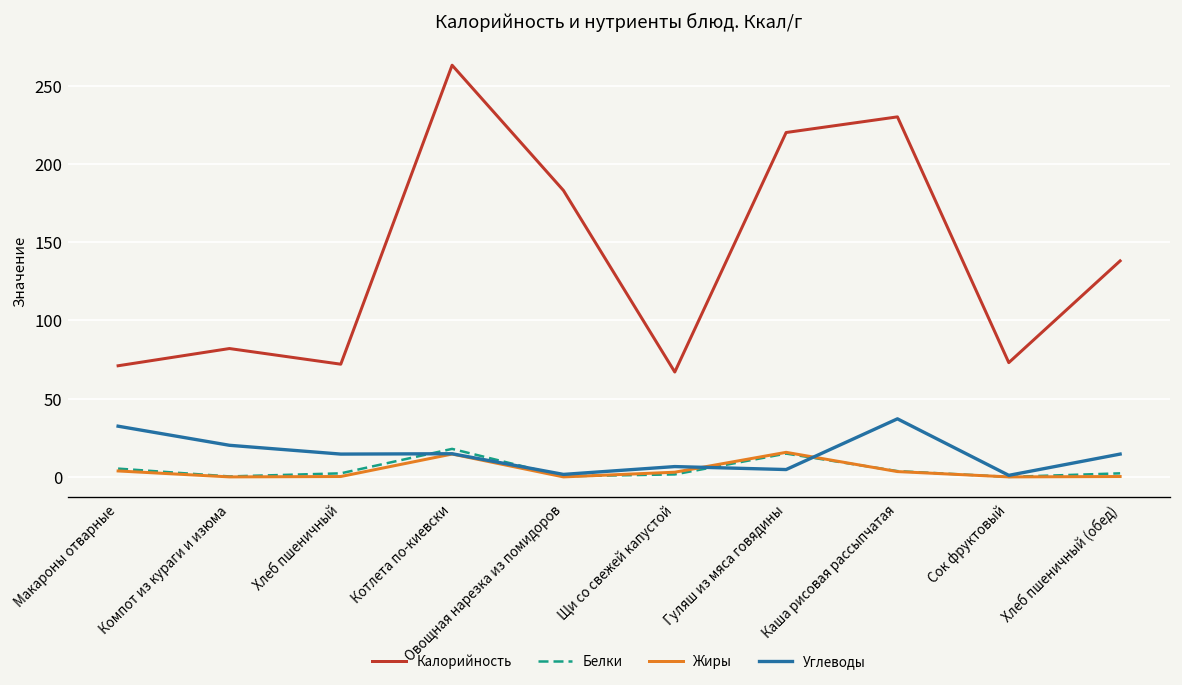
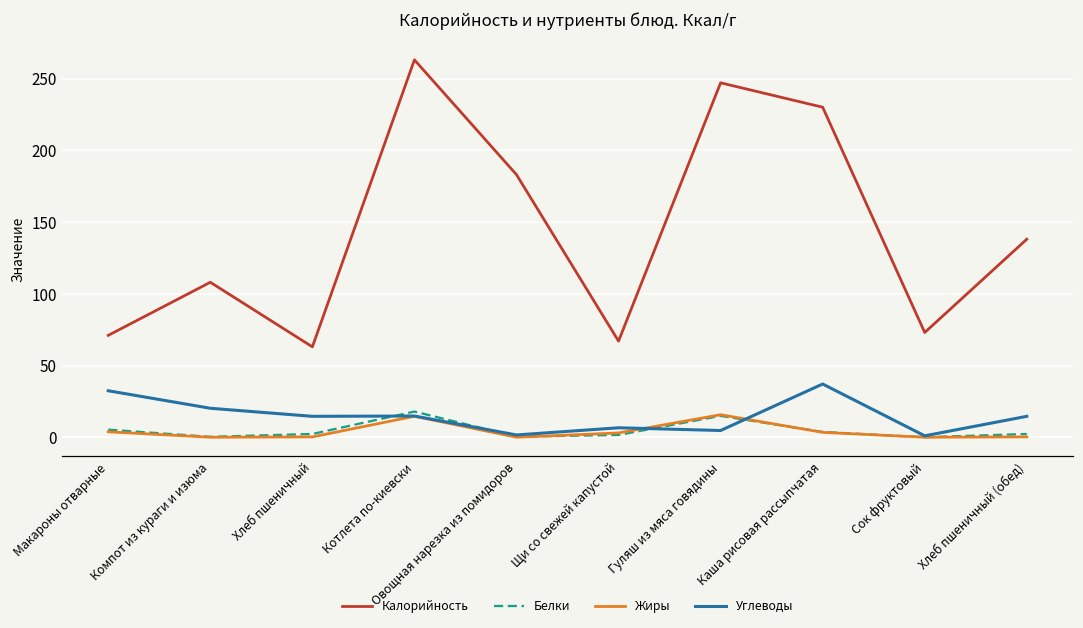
  {
    "Калорийность": {
      "Макароны отварные": 71,
-     "Компот из кураги и изюма": 82,
-     "Хлеб пшеничный": 72,
+     "Компот из кураги и изюма": 108,
+     "Хлеб пшеничный": 63,
      "Котлета по-киевски": 263,
      "Овощная нарезка из помидоров": 183,
      "Щи со свежей капустой": 67,
-     "Гуляш из мяса говядины": 220,
+     "Гуляш из мяса говядины": 247,
      "Каша рисовая рассыпчатая": 230,
      "Сок фруктовый": 73,
      "Хлеб пшеничный (обед)": 138
    },
    "Жиры": {
      "Хлеб пшеничный": 0,
      "Хлеб пшеничный (обед)": 0
    }
  }
